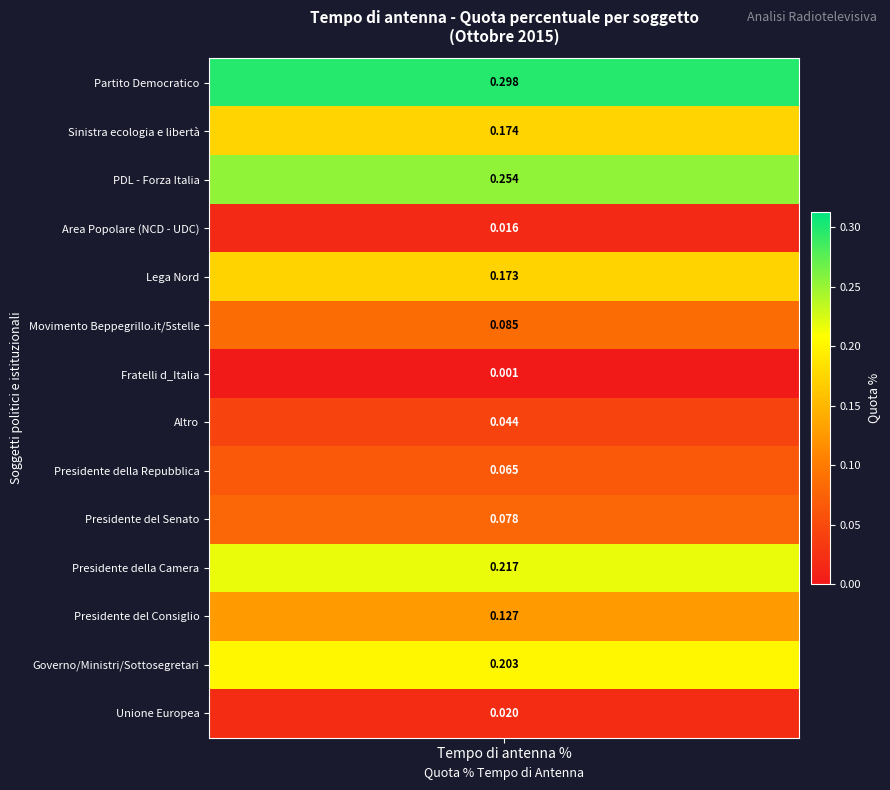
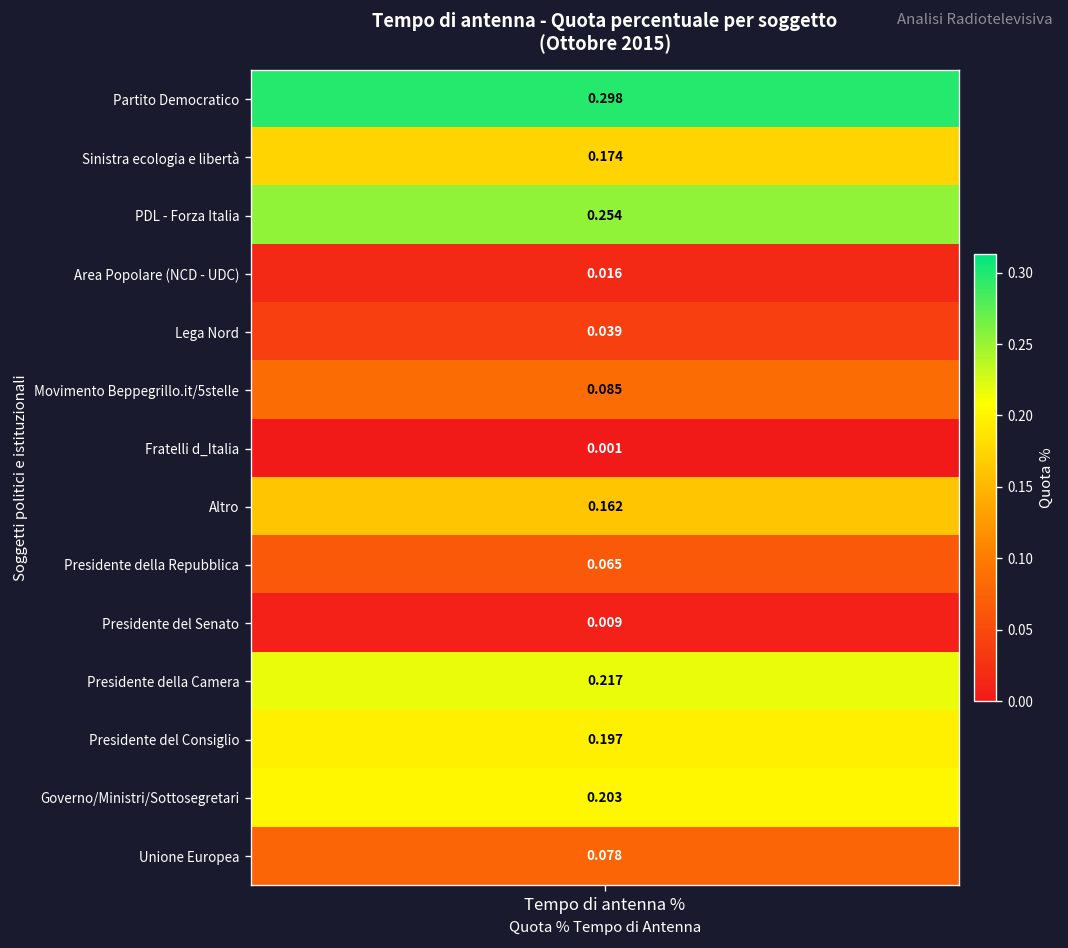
  {
    "Partito Democratico": {
      "Tempo di antenna %": 0.298
    },
    "Sinistra ecologia e libertà": {
      "Tempo di antenna %": 0.174
    },
    "PDL - Forza Italia": {
      "Tempo di antenna %": 0.254
    },
    "Area Popolare (NCD - UDC)": {
      "Tempo di antenna %": 0.016
    },
    "Lega Nord": {
-     "Tempo di antenna %": 0.173
+     "Tempo di antenna %": 0.039
    },
    "Movimento Beppegrillo.it/5stelle": {
      "Tempo di antenna %": 0.085
    },
    "Fratelli d_Italia": {
      "Tempo di antenna %": 0.001
    },
    "Altro": {
-     "Tempo di antenna %": 0.044
+     "Tempo di antenna %": 0.162
    },
    "Presidente della Repubblica": {
      "Tempo di antenna %": 0.065
    },
    "Presidente del Senato": {
-     "Tempo di antenna %": 0.078
+     "Tempo di antenna %": 0.009
    },
    "Presidente della Camera": {
      "Tempo di antenna %": 0.217
    },
    "Presidente del Consiglio": {
-     "Tempo di antenna %": 0.127
+     "Tempo di antenna %": 0.197
    },
    "Governo/Ministri/Sottosegretari": {
      "Tempo di antenna %": 0.203
    },
    "Unione Europea": {
-     "Tempo di antenna %": 0.020
+     "Tempo di antenna %": 0.078
    }
  }
